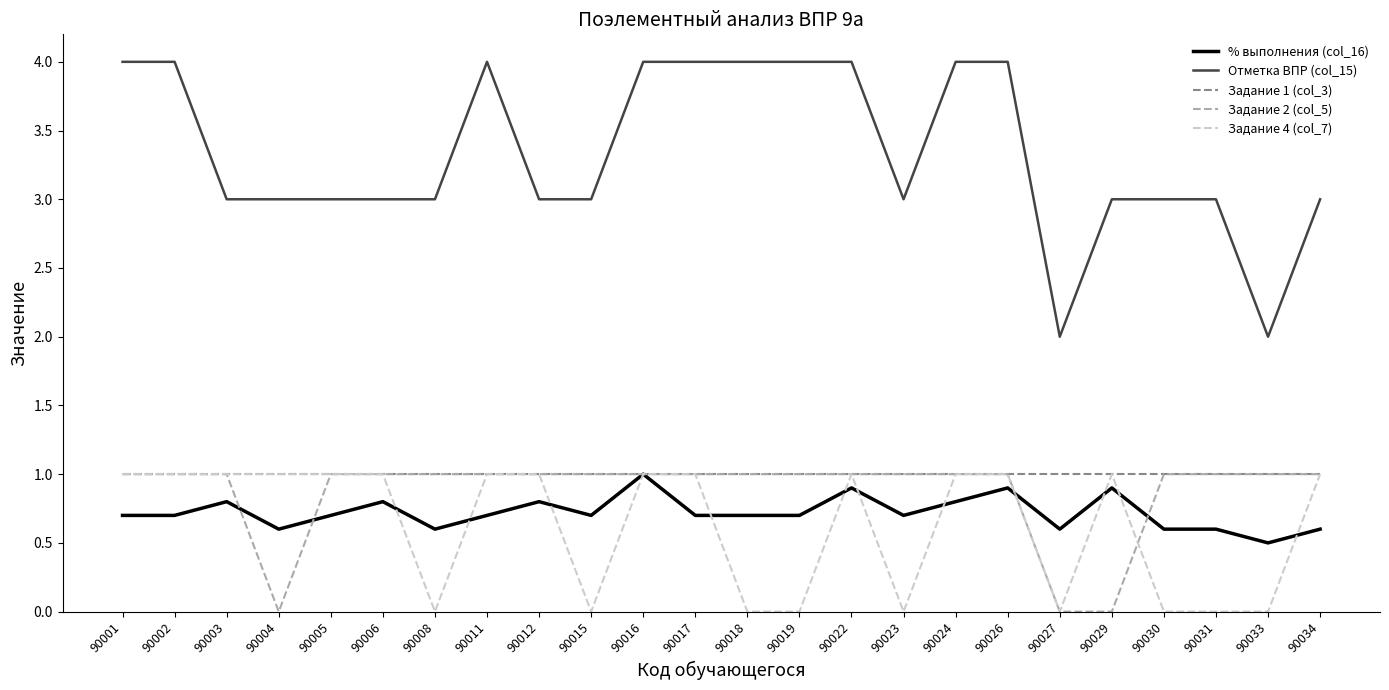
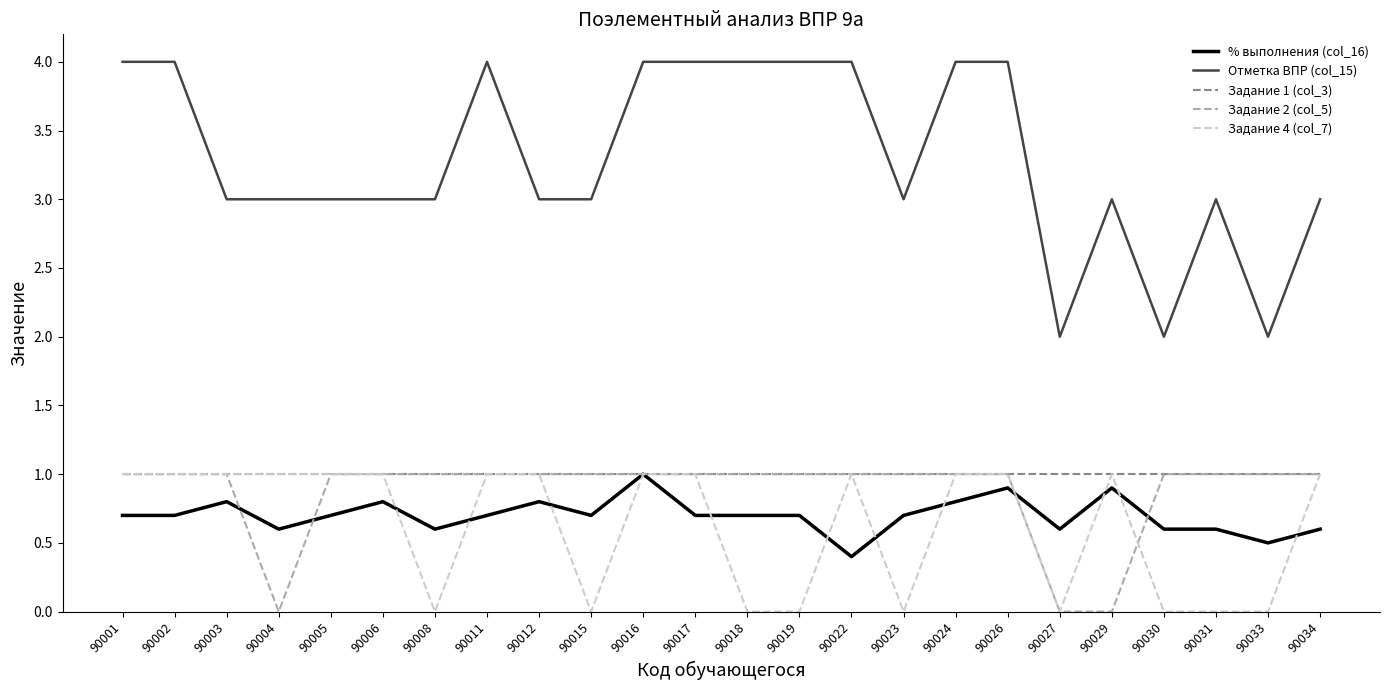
  {
    "% выполнения (col_16)": {
      "90001": 0.7,
      "90002": 0.7,
      "90003": 0.8,
      "90004": 0.6,
      "90005": 0.7,
      "90006": 0.8,
      "90008": 0.6,
      "90011": 0.7,
      "90012": 0.8,
      "90015": 0.7,
      "90017": 0.7,
      "90018": 0.7,
      "90019": 0.7,
-     "90022": 0.9,
+     "90022": 0.4,
      "90023": 0.7,
      "90024": 0.8,
      "90026": 0.9,
      "90027": 0.6,
      "90029": 0.9,
      "90030": 0.6,
      "90031": 0.6,
      "90033": 0.5,
      "90034": 0.6
    },
    "Отметка ВПР (col_15)": {
      "90001": 4,
      "90002": 4,
      "90003": 3,
      "90004": 3,
      "90005": 3,
      "90006": 3,
      "90008": 3,
      "90011": 4,
      "90012": 3,
      "90015": 3,
      "90016": 4,
      "90017": 4,
      "90018": 4,
      "90019": 4,
      "90022": 4,
      "90023": 3,
      "90024": 4,
      "90026": 4,
      "90027": 2,
      "90029": 3,
-     "90030": 3,
+     "90030": 2,
      "90031": 3,
      "90033": 2,
      "90034": 3
    }
  }
